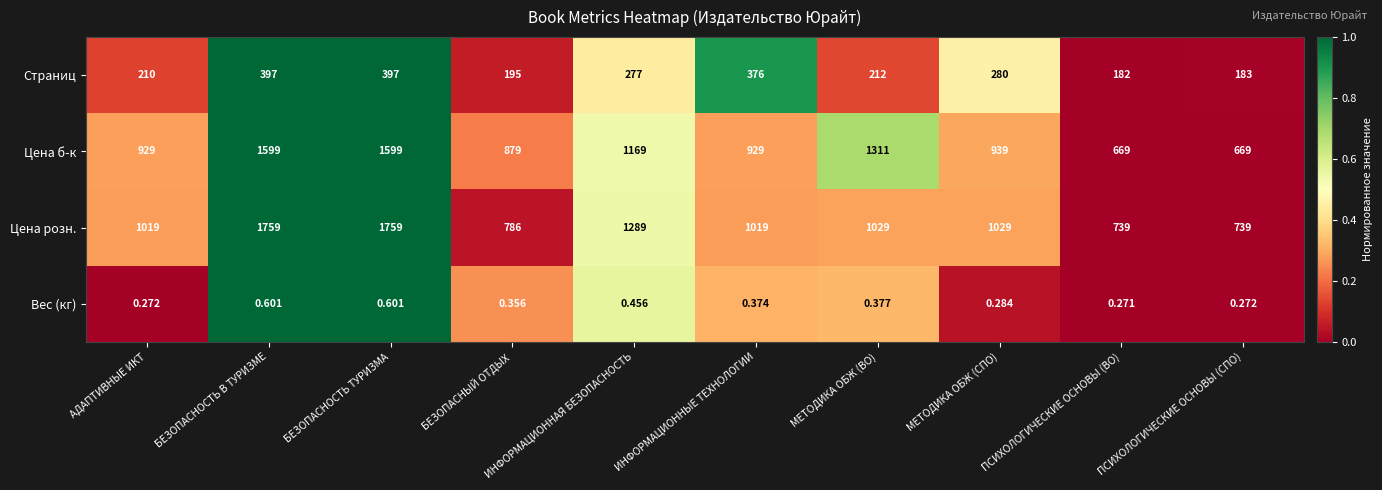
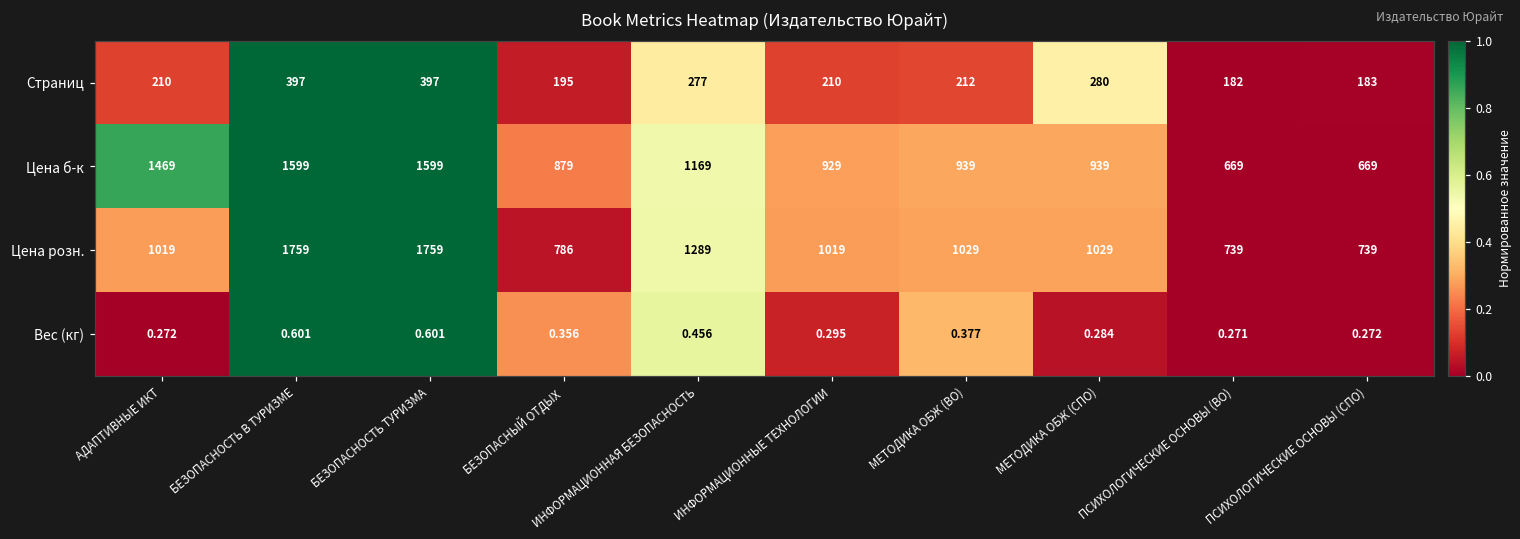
  {
    "Страниц": {
      "АДАПТИВНЫЕ ИКТ": 210,
      "БЕЗОПАСНОСТЬ В ТУРИЗМЕ": 397,
      "БЕЗОПАСНОСТЬ ТУРИЗМА": 397,
      "БЕЗОПАСНЫЙ ОТДЫХ": 195,
      "ИНФОРМАЦИОННАЯ БЕЗОПАСНОСТЬ": 277,
-     "ИНФОРМАЦИОННЫЕ ТЕХНОЛОГИИ": 376,
+     "ИНФОРМАЦИОННЫЕ ТЕХНОЛОГИИ": 210,
      "МЕТОДИКА ОБЖ (ВО)": 212,
      "МЕТОДИКА ОБЖ (СПО)": 280,
      "ПСИХОЛОГИЧЕСКИЕ ОСНОВЫ (ВО)": 182,
      "ПСИХОЛОГИЧЕСКИЕ ОСНОВЫ (СПО)": 183
    },
    "Цена б-к": {
-     "АДАПТИВНЫЕ ИКТ": 929,
+     "АДАПТИВНЫЕ ИКТ": 1469,
      "БЕЗОПАСНОСТЬ В ТУРИЗМЕ": 1599,
      "БЕЗОПАСНОСТЬ ТУРИЗМА": 1599,
      "БЕЗОПАСНЫЙ ОТДЫХ": 879,
      "ИНФОРМАЦИОННАЯ БЕЗОПАСНОСТЬ": 1169,
      "ИНФОРМАЦИОННЫЕ ТЕХНОЛОГИИ": 929,
-     "МЕТОДИКА ОБЖ (ВО)": 1311,
+     "МЕТОДИКА ОБЖ (ВО)": 939,
      "МЕТОДИКА ОБЖ (СПО)": 939,
      "ПСИХОЛОГИЧЕСКИЕ ОСНОВЫ (ВО)": 669,
      "ПСИХОЛОГИЧЕСКИЕ ОСНОВЫ (СПО)": 669
    },
    "Цена розн.": {
      "АДАПТИВНЫЕ ИКТ": 1019,
      "БЕЗОПАСНОСТЬ В ТУРИЗМЕ": 1759,
      "БЕЗОПАСНОСТЬ ТУРИЗМА": 1759,
      "БЕЗОПАСНЫЙ ОТДЫХ": 786,
      "ИНФОРМАЦИОННАЯ БЕЗОПАСНОСТЬ": 1289,
      "ИНФОРМАЦИОННЫЕ ТЕХНОЛОГИИ": 1019,
      "МЕТОДИКА ОБЖ (ВО)": 1029,
      "МЕТОДИКА ОБЖ (СПО)": 1029,
      "ПСИХОЛОГИЧЕСКИЕ ОСНОВЫ (ВО)": 739,
      "ПСИХОЛОГИЧЕСКИЕ ОСНОВЫ (СПО)": 739
    },
    "Вес (кг)": {
      "АДАПТИВНЫЕ ИКТ": 0.272,
      "БЕЗОПАСНОСТЬ В ТУРИЗМЕ": 0.601,
      "БЕЗОПАСНОСТЬ ТУРИЗМА": 0.601,
      "БЕЗОПАСНЫЙ ОТДЫХ": 0.356,
      "ИНФОРМАЦИОННАЯ БЕЗОПАСНОСТЬ": 0.456,
-     "ИНФОРМАЦИОННЫЕ ТЕХНОЛОГИИ": 0.374,
+     "ИНФОРМАЦИОННЫЕ ТЕХНОЛОГИИ": 0.295,
      "МЕТОДИКА ОБЖ (ВО)": 0.377,
      "МЕТОДИКА ОБЖ (СПО)": 0.284,
      "ПСИХОЛОГИЧЕСКИЕ ОСНОВЫ (ВО)": 0.271,
      "ПСИХОЛОГИЧЕСКИЕ ОСНОВЫ (СПО)": 0.272
    }
  }
